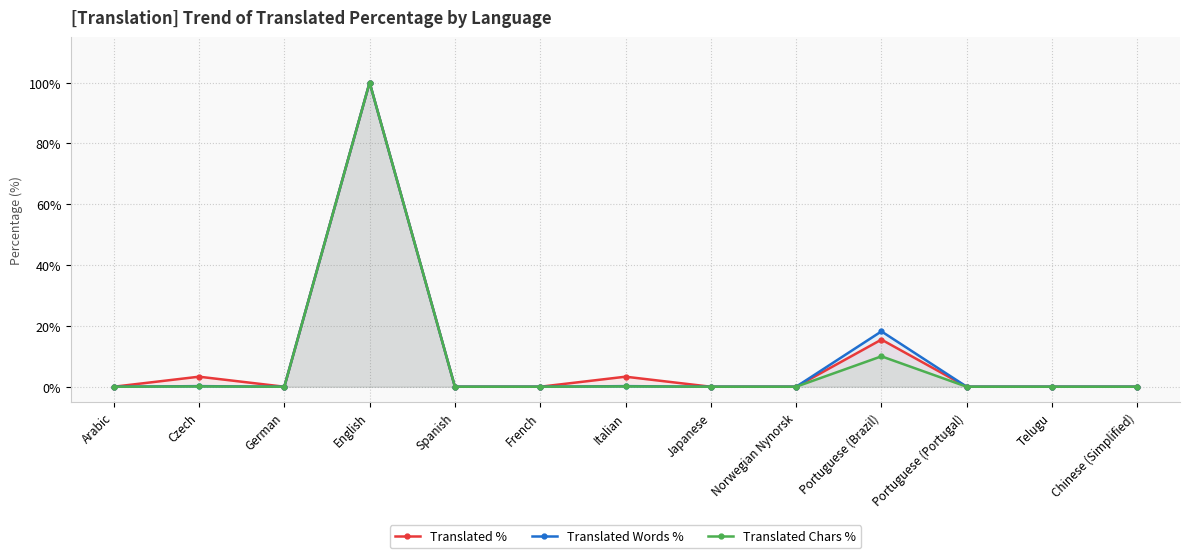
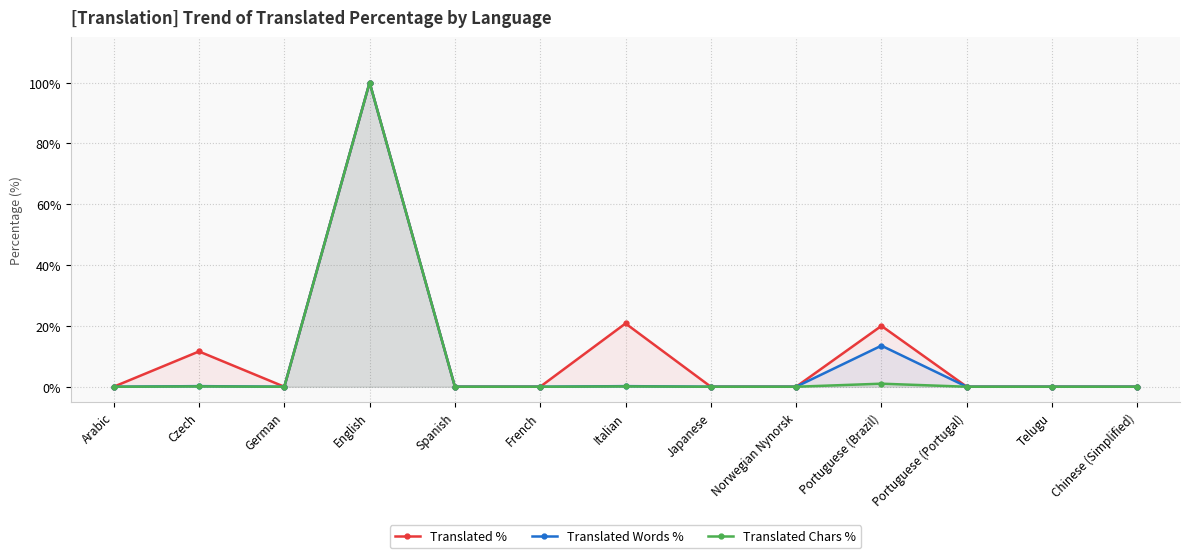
  {
    "Translated %": {
-     "Czech": "3%",
-     "Italian": "3%",
-     "Portuguese (Brazil)": "16%"
+     "Czech": "12%",
+     "Italian": "21%",
+     "Portuguese (Brazil)": "20%"
    },
    "Translated Words %": {
-     "Portuguese (Brazil)": "18%"
+     "Portuguese (Brazil)": "14%"
    },
    "Translated Chars %": {
-     "Portuguese (Brazil)": "10%"
+     "Portuguese (Brazil)": "1%"
    }
  }
